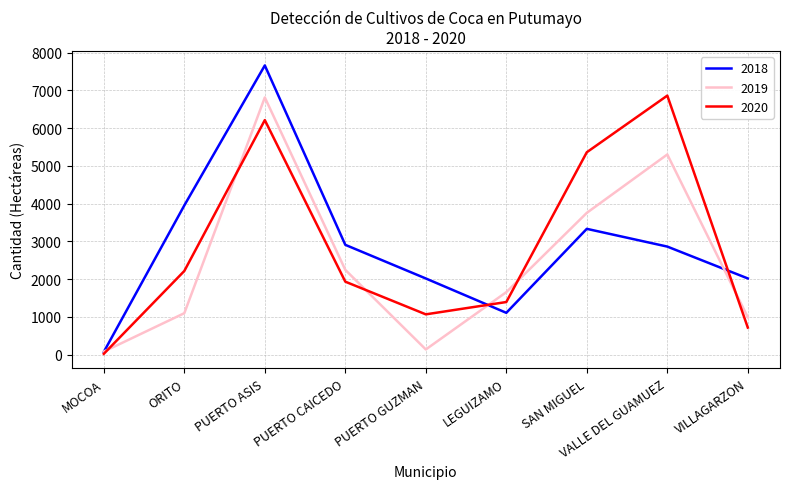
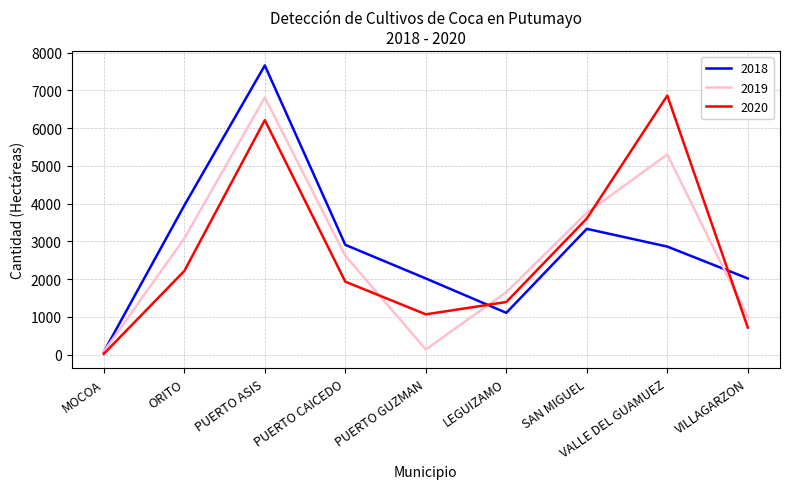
  {
    "2018": {
      "ORITO": 3900,
      "PUERTO ASIS": 7700,
      "PUERTO CAICEDO": 2900,
      "PUERTO GUZMAN": 2000,
      "LEGUIZAMO": 1100,
      "SAN MIGUEL": 3300,
      "VALLE DEL GUAMUEZ": 2900,
      "VILLAGARZON": 2000
    },
    "2019": {
-     "ORITO": 1100,
+     "ORITO": 3100,
      "PUERTO ASIS": 6800,
-     "PUERTO CAICEDO": 2200,
+     "PUERTO CAICEDO": 2600,
      "PUERTO GUZMAN": 100,
      "LEGUIZAMO": 1700,
      "SAN MIGUEL": 3800,
      "VALLE DEL GUAMUEZ": 5300,
      "VILLAGARZON": 1000
    },
    "2020": {
      "ORITO": 2200,
      "PUERTO ASIS": 6200,
      "PUERTO CAICEDO": 1900,
      "PUERTO GUZMAN": 1100,
      "LEGUIZAMO": 1400,
-     "SAN MIGUEL": 5400,
+     "SAN MIGUEL": 3600,
      "VALLE DEL GUAMUEZ": 6900,
      "VILLAGARZON": 700
    }
  }
